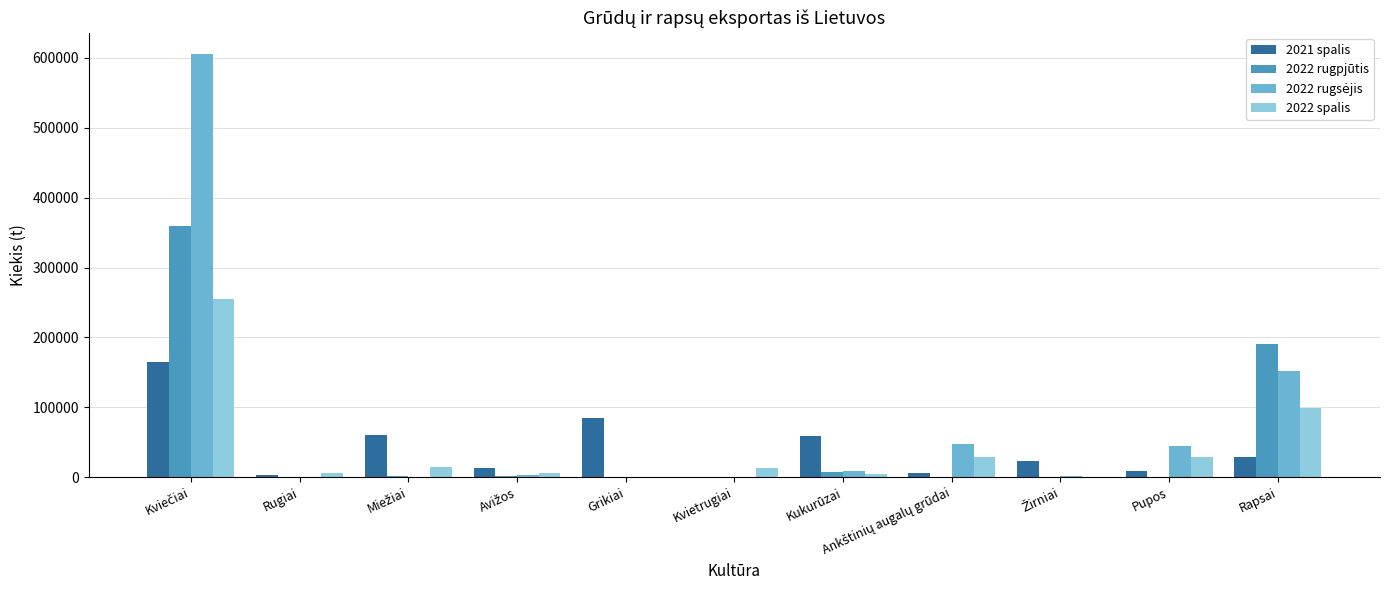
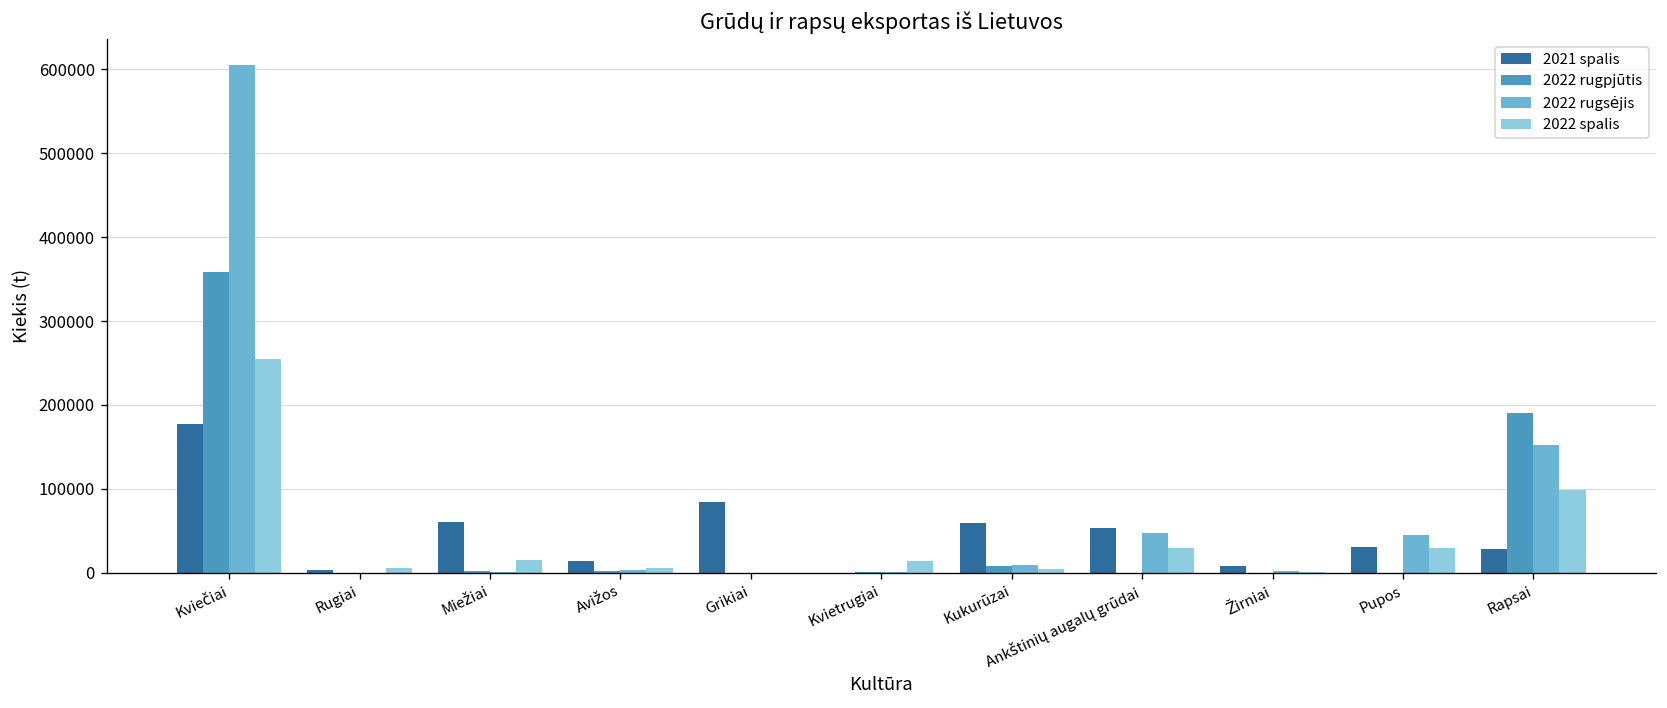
  {
    "2021 spalis": {
-     "Kviečiai": 160000,
+     "Kviečiai": 180000,
      "Miežiai": 60000,
      "Avižos": 10000,
      "Grikiai": 80000,
      "Kvietrugiai": 0,
      "Kukurūzai": 60000,
-     "Ankštinių augalų grūdai": 10000,
-     "Žirniai": 20000,
-     "Pupos": 10000,
+     "Ankštinių augalų grūdai": 50000,
+     "Žirniai": 10000,
+     "Pupos": 30000,
      "Rapsai": 30000
    }
  }
